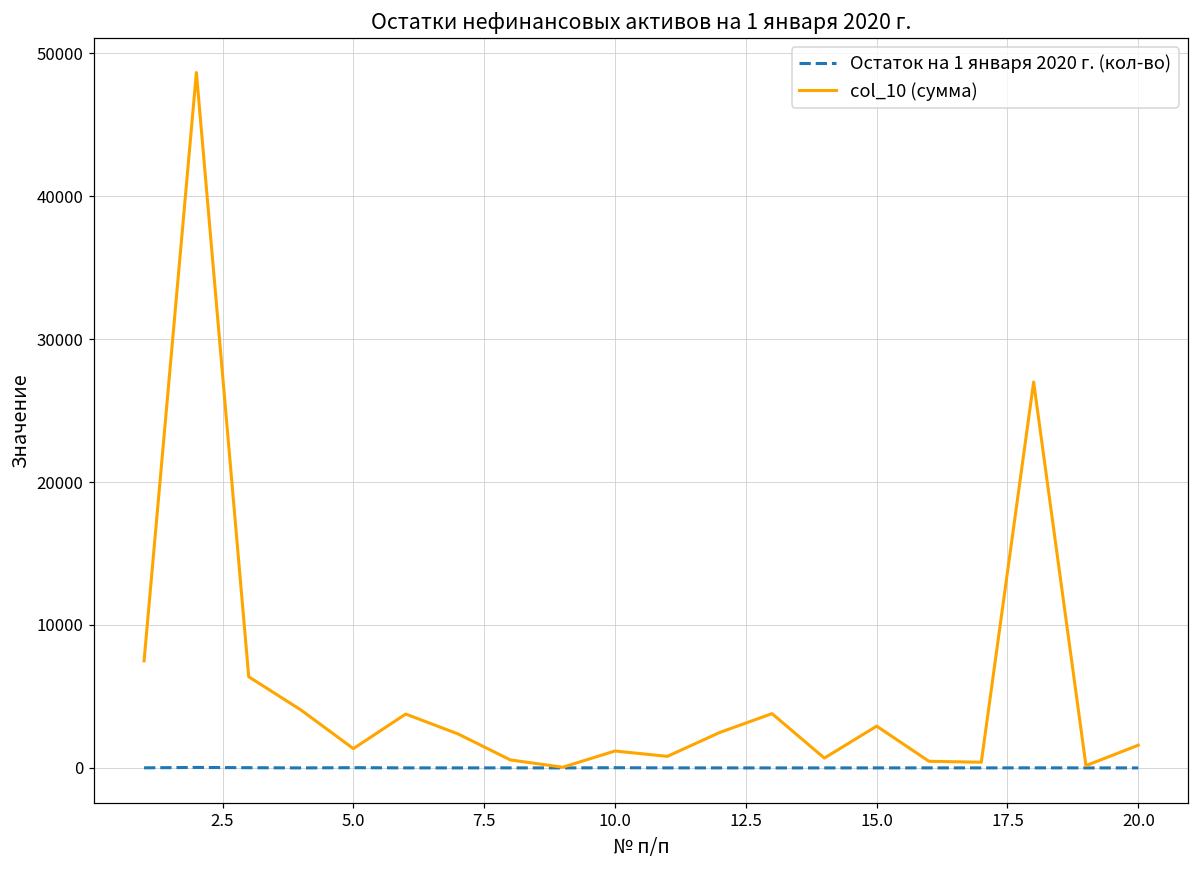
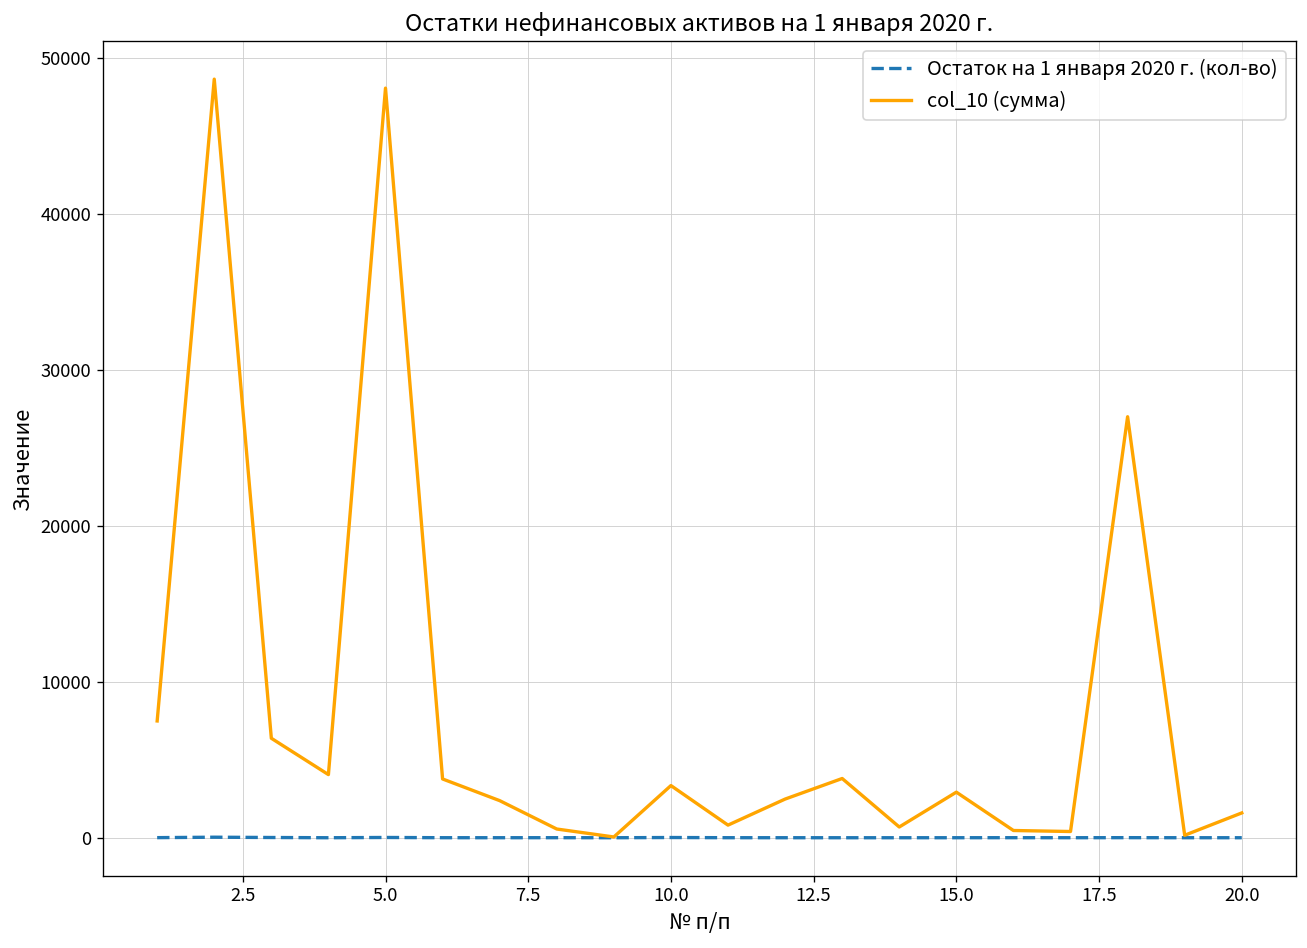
  {
    "Остаток на 1 января 2020 г. (кол-во)": {
      "5.0": 0,
      "10.0": 0,
      "15.0": 0,
      "20.0": 0
    },
    "col_10 (сумма)": {
-     "5.0": 1400,
-     "10.0": 1200,
+     "5.0": 48100,
+     "10.0": 3300,
      "15.0": 2900,
      "20.0": 1600
    }
  }
